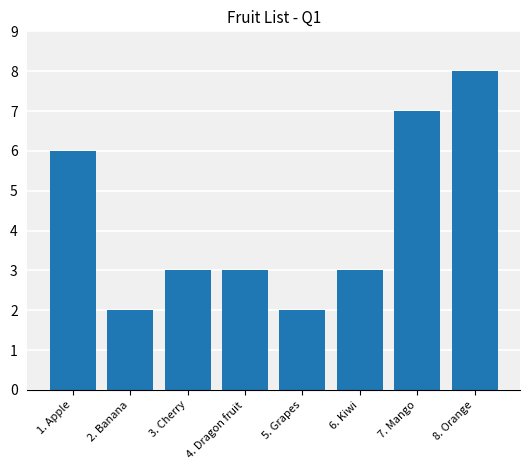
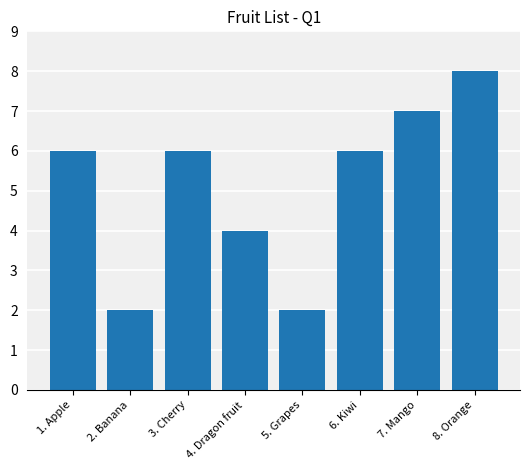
  {
    "1. Apple": 6,
    "2. Banana": 2,
-   "3. Cherry": 3,
-   "4. Dragon fruit": 3,
+   "3. Cherry": 6,
+   "4. Dragon fruit": 4,
    "5. Grapes": 2,
-   "6. Kiwi": 3,
+   "6. Kiwi": 6,
    "7. Mango": 7,
    "8. Orange": 8
  }
